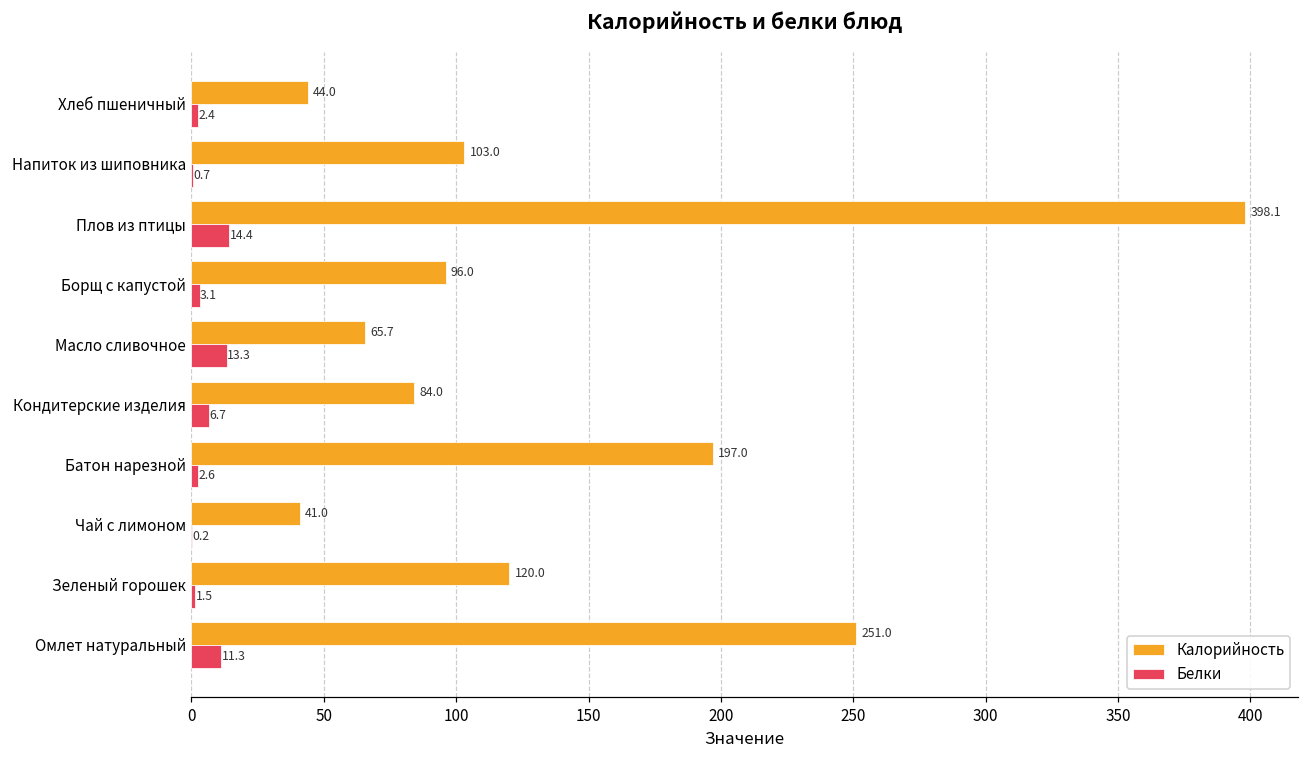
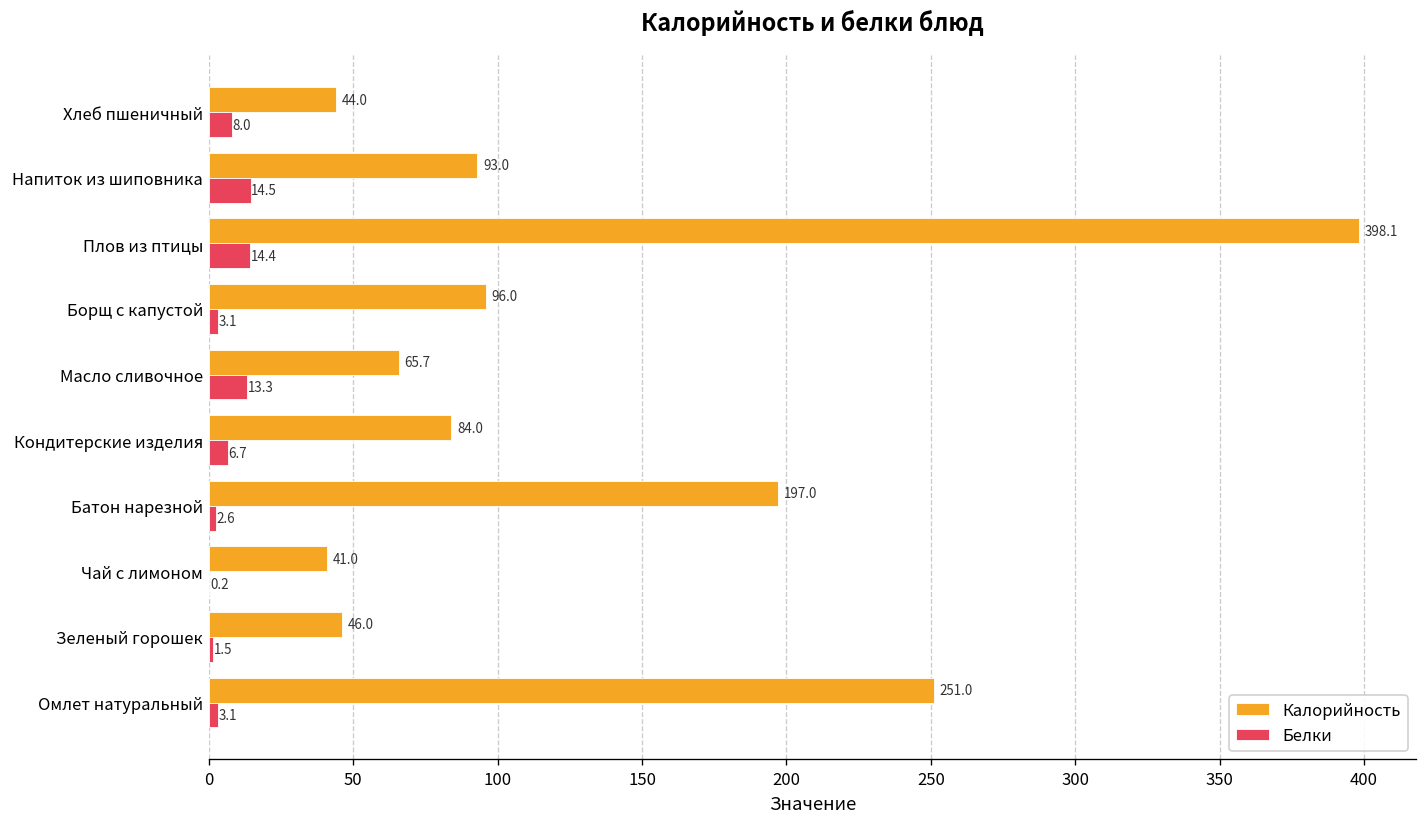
  {
    "Калорийность": {
      "Хлеб пшеничный": 44.0,
-     "Напиток из шиповника": 103.0,
+     "Напиток из шиповника": 93.0,
      "Плов из птицы": 398.1,
      "Борщ с капустой": 96.0,
      "Масло сливочное": 65.7,
      "Кондитерские изделия": 84.0,
      "Батон нарезной": 197.0,
      "Чай с лимоном": 41.0,
-     "Зеленый горошек": 120.0,
+     "Зеленый горошек": 46.0,
      "Омлет натуральный": 251.0
    },
    "Белки": {
-     "Хлеб пшеничный": 2.4,
-     "Напиток из шиповника": 0.7,
+     "Хлеб пшеничный": 8.0,
+     "Напиток из шиповника": 14.5,
      "Плов из птицы": 14.4,
      "Борщ с капустой": 3.1,
      "Масло сливочное": 13.3,
      "Кондитерские изделия": 6.7,
      "Батон нарезной": 2.6,
      "Чай с лимоном": 0.2,
      "Зеленый горошек": 1.5,
-     "Омлет натуральный": 11.3
+     "Омлет натуральный": 3.1
    }
  }
